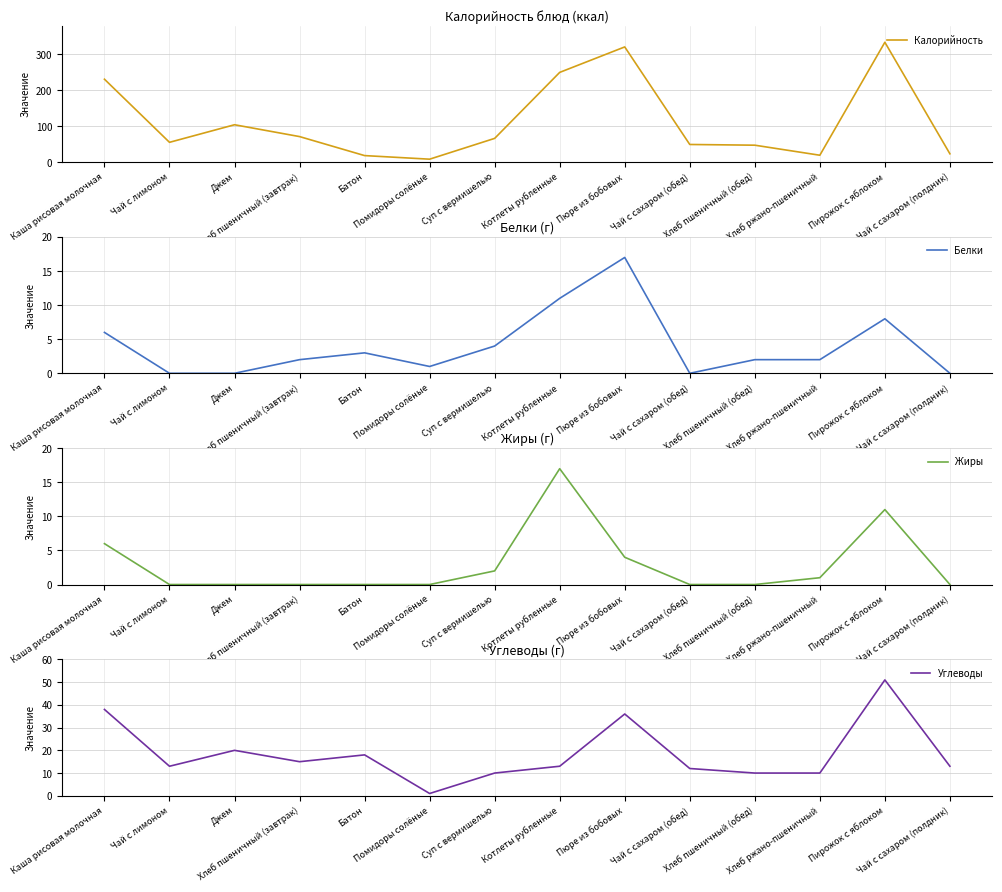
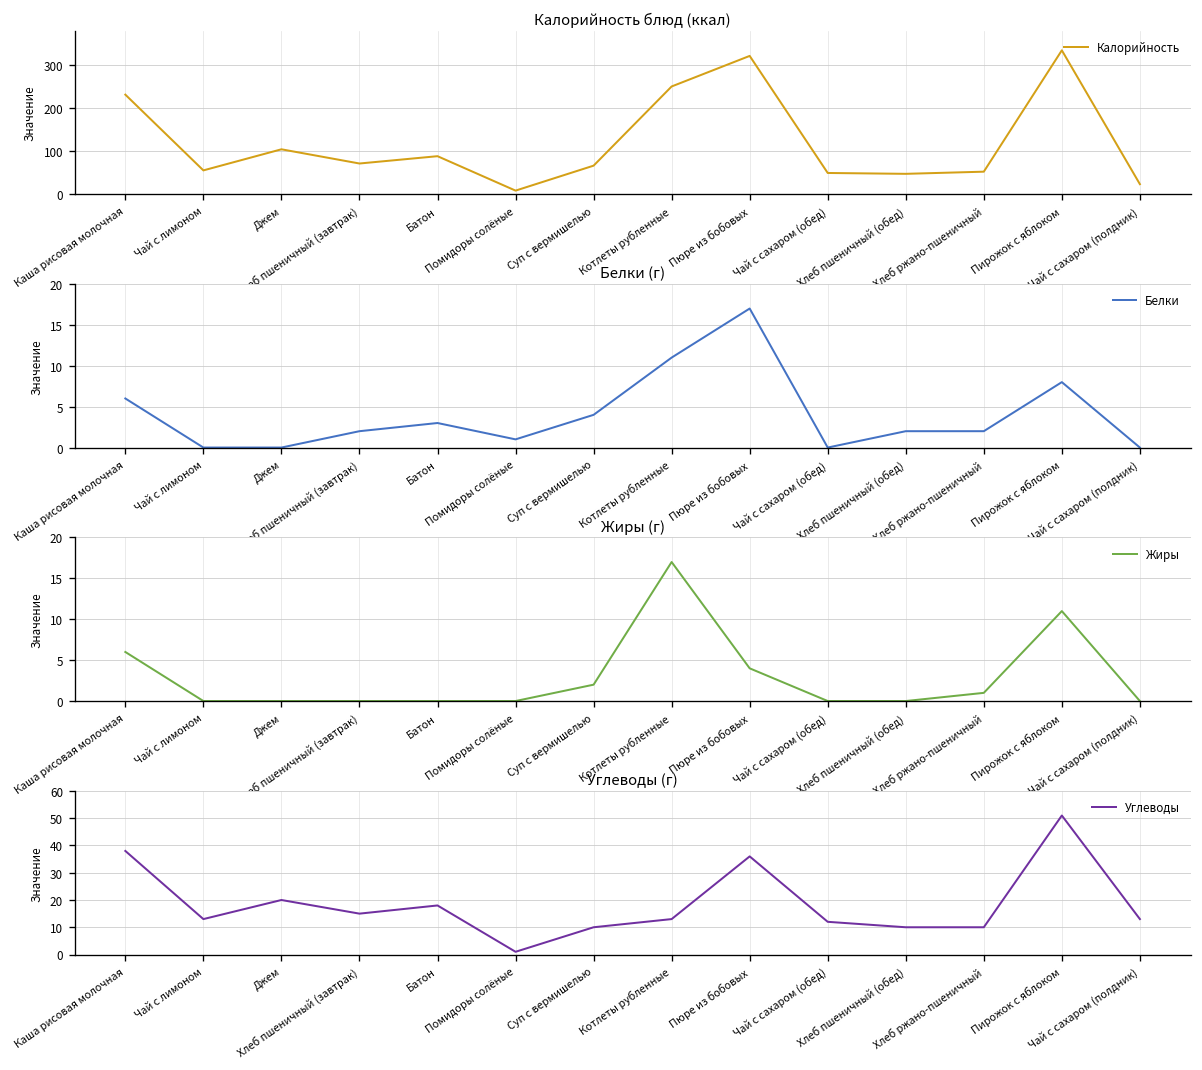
  {
    "Калорийность блюд (ккал)": {
      "Каша рисовая молочная": 230,
      "Чай с лимоном": 60,
      "Джем": 100,
      "Хлеб пшеничный (завтрак)": 70,
-     "Батон": 20,
+     "Батон": 90,
      "Помидоры солёные": 10,
      "Суп с вермишелью": 70,
      "Котлеты рубленные": 250,
      "Пюре из бобовых": 320,
      "Чай с сахаром (обед)": 50,
      "Хлеб пшеничный (обед)": 50,
-     "Хлеб ржано-пшеничный": 20,
+     "Хлеб ржано-пшеничный": 50,
      "Пирожок с яблоком": 330,
      "Чай с сахаром (полдник)": 20
    },
    "Белки (г)": {
      "Каша рисовая молочная": 6,
      "Чай с лимоном": 0,
      "Джем": 0,
      "Хлеб пшеничный (завтрак)": 2,
      "Батон": 3,
      "Помидоры солёные": 1,
      "Суп с вермишелью": 4,
      "Котлеты рубленные": 11,
      "Пюре из бобовых": 17,
      "Чай с сахаром (обед)": 0,
      "Хлеб пшеничный (обед)": 2,
      "Хлеб ржано-пшеничный": 2,
      "Пирожок с яблоком": 8,
      "Чай с сахаром (полдник)": 0
    },
    "Жиры (г)": {
      "Каша рисовая молочная": 6,
      "Чай с лимоном": 0,
      "Джем": 0,
      "Хлеб пшеничный (завтрак)": 0,
      "Батон": 0,
      "Помидоры солёные": 0,
      "Суп с вермишелью": 2,
      "Котлеты рубленные": 17,
      "Пюре из бобовых": 4,
      "Чай с сахаром (обед)": 0,
      "Хлеб пшеничный (обед)": 0,
      "Хлеб ржано-пшеничный": 1,
      "Пирожок с яблоком": 11,
      "Чай с сахаром (полдник)": 0
    },
    "Углеводы (г)": {
      "Каша рисовая молочная": 38,
      "Чай с лимоном": 13,
      "Джем": 20,
      "Хлеб пшеничный (завтрак)": 15,
      "Батон": 18,
      "Помидоры солёные": 1,
      "Суп с вермишелью": 10,
      "Котлеты рубленные": 13,
      "Пюре из бобовых": 36,
      "Чай с сахаром (обед)": 12,
      "Хлеб пшеничный (обед)": 10,
      "Хлеб ржано-пшеничный": 10,
      "Пирожок с яблоком": 51,
      "Чай с сахаром (полдник)": 13
    }
  }
